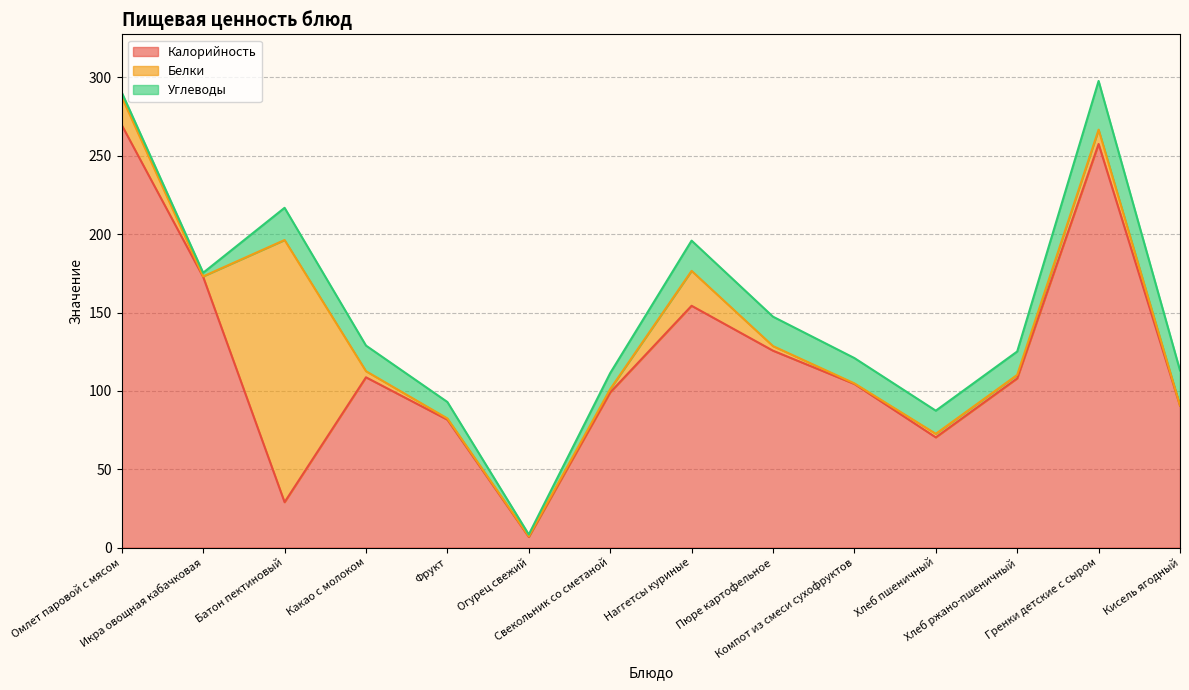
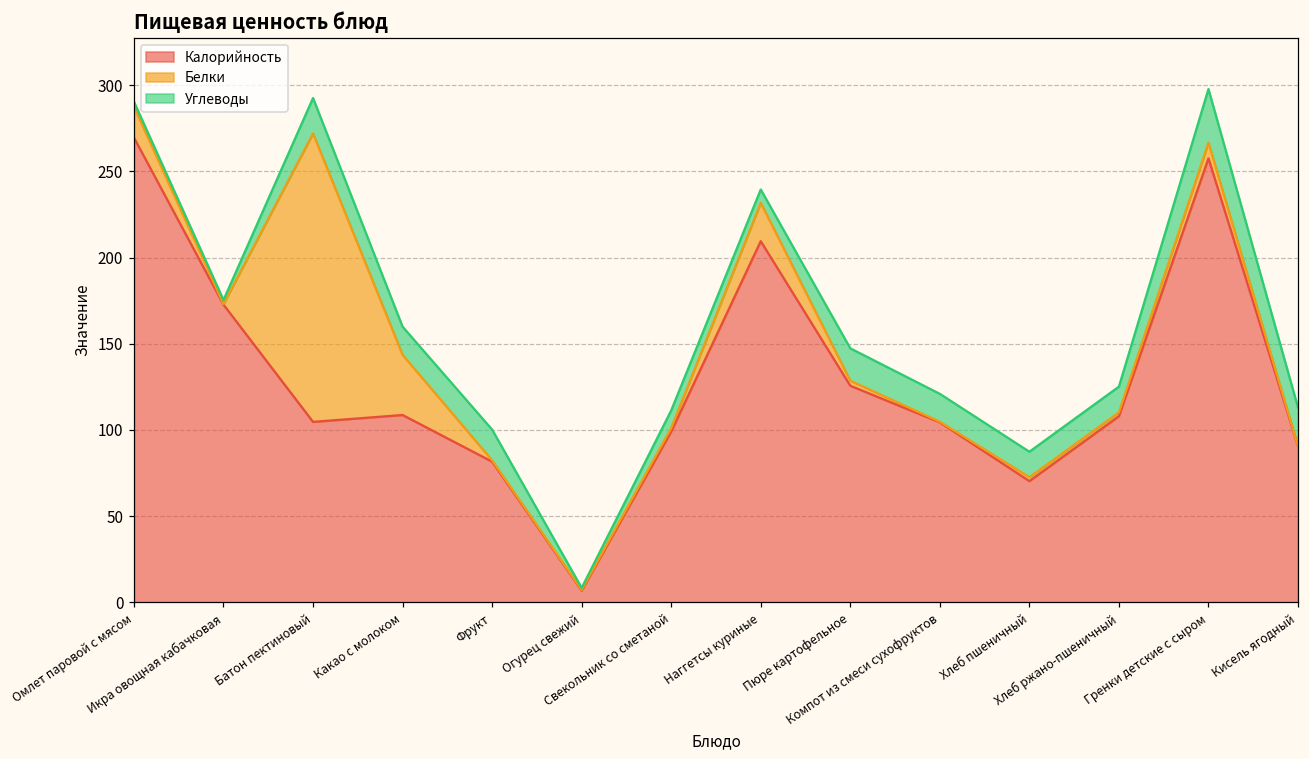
  {
    "Калорийность": {
      "Омлет паровой с мясом": 270,
-     "Батон пектиновый": 29,
+     "Батон пектиновый": 105,
      "Какао с молоком": 109,
      "Свекольник со сметаной": 99,
-     "Наггетсы куриные": 154,
+     "Наггетсы куриные": 210,
      "Пюре картофельное": 126,
      "Хлеб пшеничный": 70,
      "Хлеб ржано-пшеничный": 108,
      "Гренки детские с сыром": 258
    },
    "Белки": {
      "Омлет паровой с мясом": 18,
      "Батон пектиновый": 167,
-     "Какао с молоком": 4,
+     "Какао с молоком": 35,
      "Свекольник со сметаной": 2,
      "Наггетсы куриные": 22,
      "Пюре картофельное": 3,
      "Хлеб пшеничный": 2,
      "Хлеб ржано-пшеничный": 2,
      "Гренки детские с сыром": 9
    },
    "Углеводы": {
      "Омлет паровой с мясом": 3,
      "Икра овощная кабачковая": 2,
      "Батон пектиновый": 21,
      "Какао с молоком": 16,
-     "Фрукт": 11,
+     "Фрукт": 18,
      "Свекольник со сметаной": 10,
-     "Наггетсы куриные": 19,
+     "Наггетсы куриные": 8,
      "Пюре картофельное": 19,
      "Компот из смеси сухофруктов": 16,
      "Хлеб пшеничный": 15,
      "Хлеб ржано-пшеничный": 15,
      "Гренки детские с сыром": 31,
      "Кисель ягодный": 22
    }
  }
